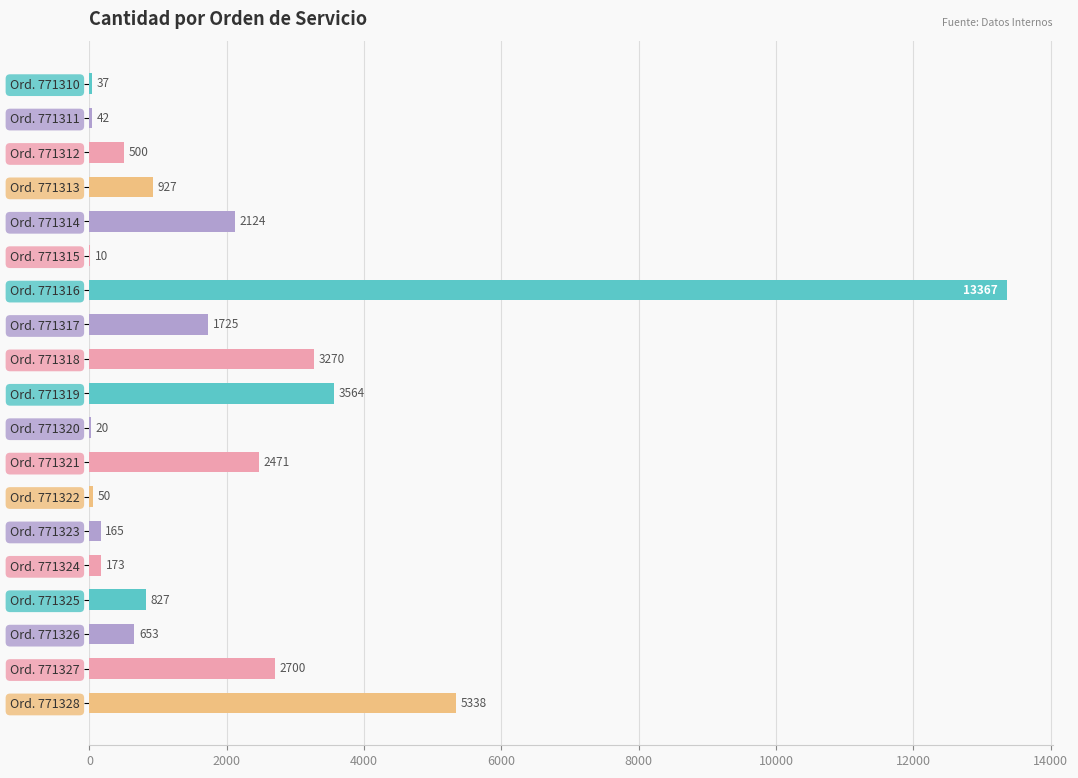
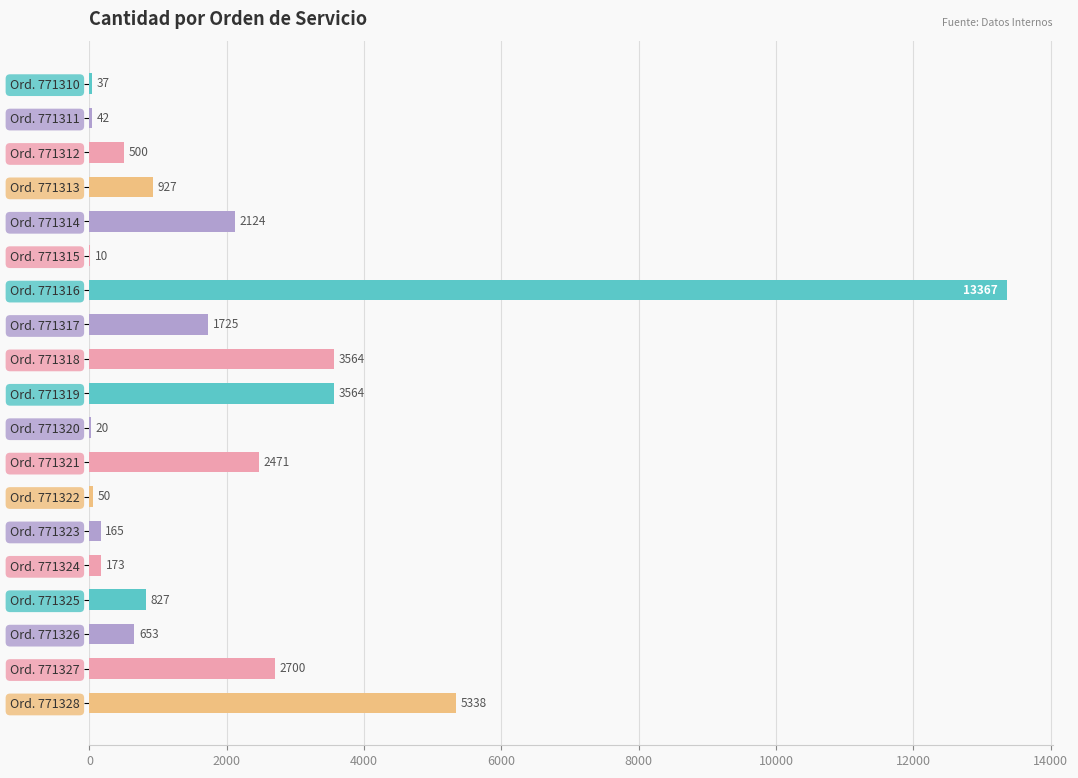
  {
    "Ord. 771310": 37,
    "Ord. 771311": 42,
    "Ord. 771312": 500,
    "Ord. 771313": 927,
    "Ord. 771314": 2124,
    "Ord. 771315": 10,
    "Ord. 771316": 13367,
    "Ord. 771317": 1725,
-   "Ord. 771318": 3270,
+   "Ord. 771318": 3564,
    "Ord. 771319": 3564,
    "Ord. 771320": 20,
    "Ord. 771321": 2471,
    "Ord. 771322": 50,
    "Ord. 771323": 165,
    "Ord. 771324": 173,
    "Ord. 771325": 827,
    "Ord. 771326": 653,
    "Ord. 771327": 2700,
    "Ord. 771328": 5338
  }
